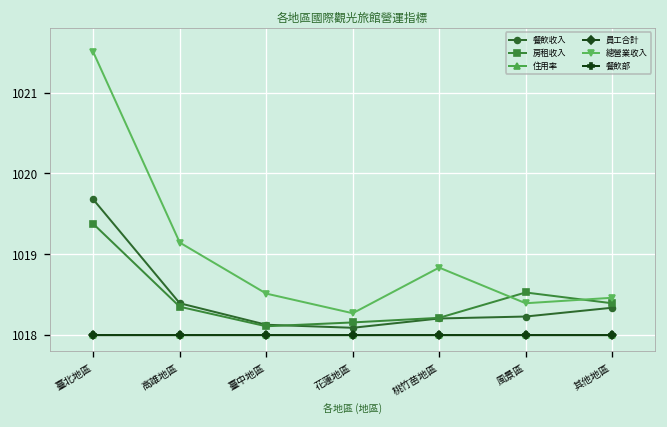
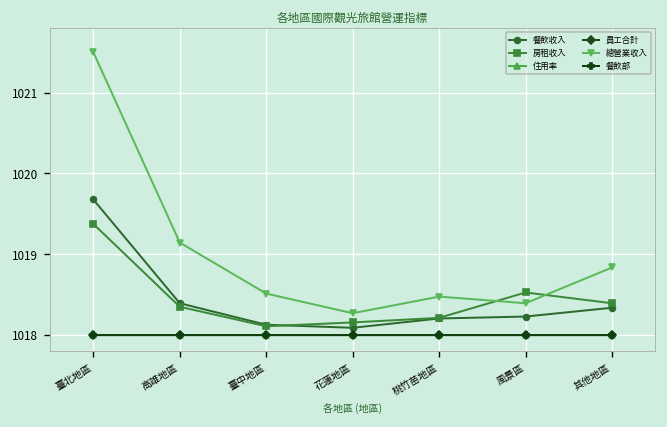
  {
    "餐飲部": {
      "臺北地區": 1018.0,
      "高雄地區": 1018.0,
      "臺中地區": 1018.0,
      "花蓮地區": 1018.0,
      "桃竹苗地區": 1018.0,
      "風景區": 1018.0,
      "其他地區": 1018.0
    },
    "總營業收入": {
      "臺北地區": 1021.5,
      "高雄地區": 1019.1,
      "臺中地區": 1018.5,
      "花蓮地區": 1018.3,
-     "桃竹苗地區": 1018.8,
+     "桃竹苗地區": 1018.5,
      "風景區": 1018.4,
-     "其他地區": 1018.5
+     "其他地區": 1018.8
    }
  }
